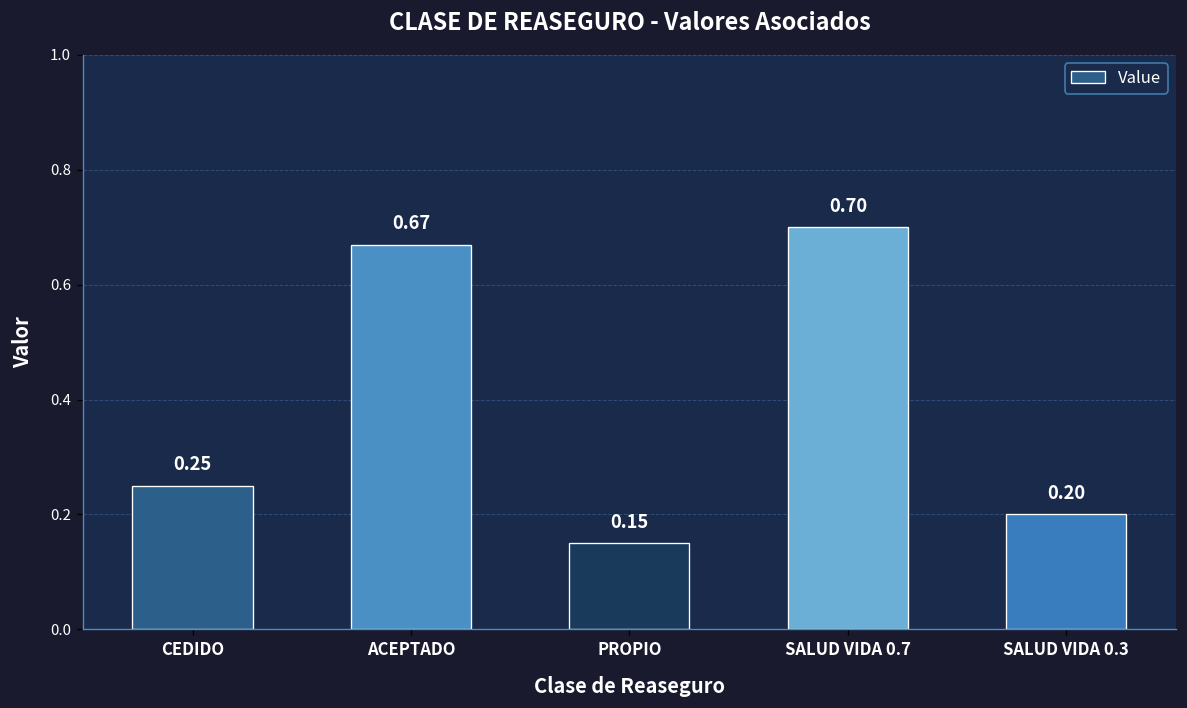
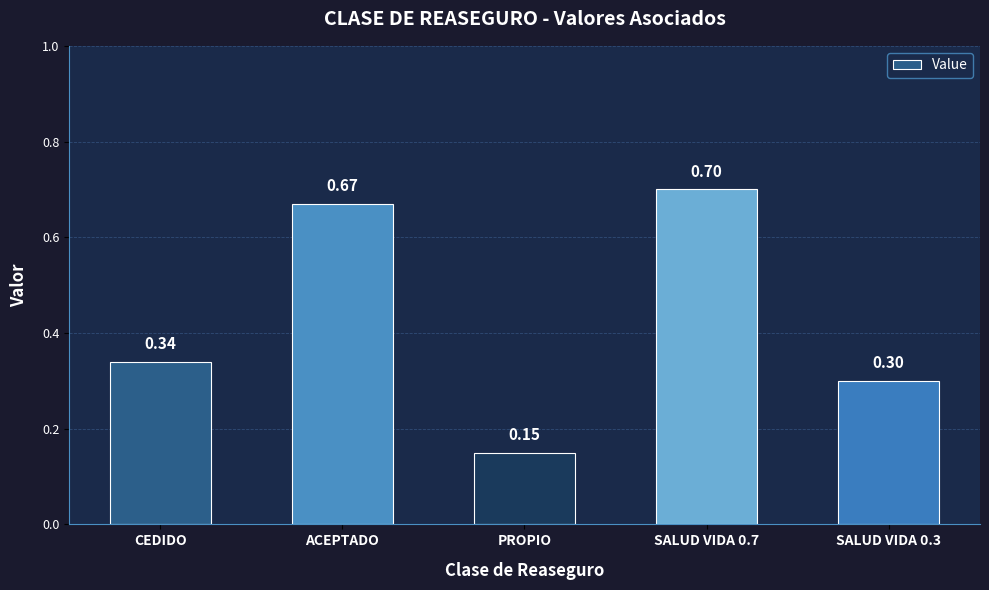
  {
-   "CEDIDO": 0.25,
+   "CEDIDO": 0.34,
    "ACEPTADO": 0.67,
    "PROPIO": 0.15,
    "SALUD VIDA 0.7": 0.70,
-   "SALUD VIDA 0.3": 0.20
+   "SALUD VIDA 0.3": 0.30
  }
